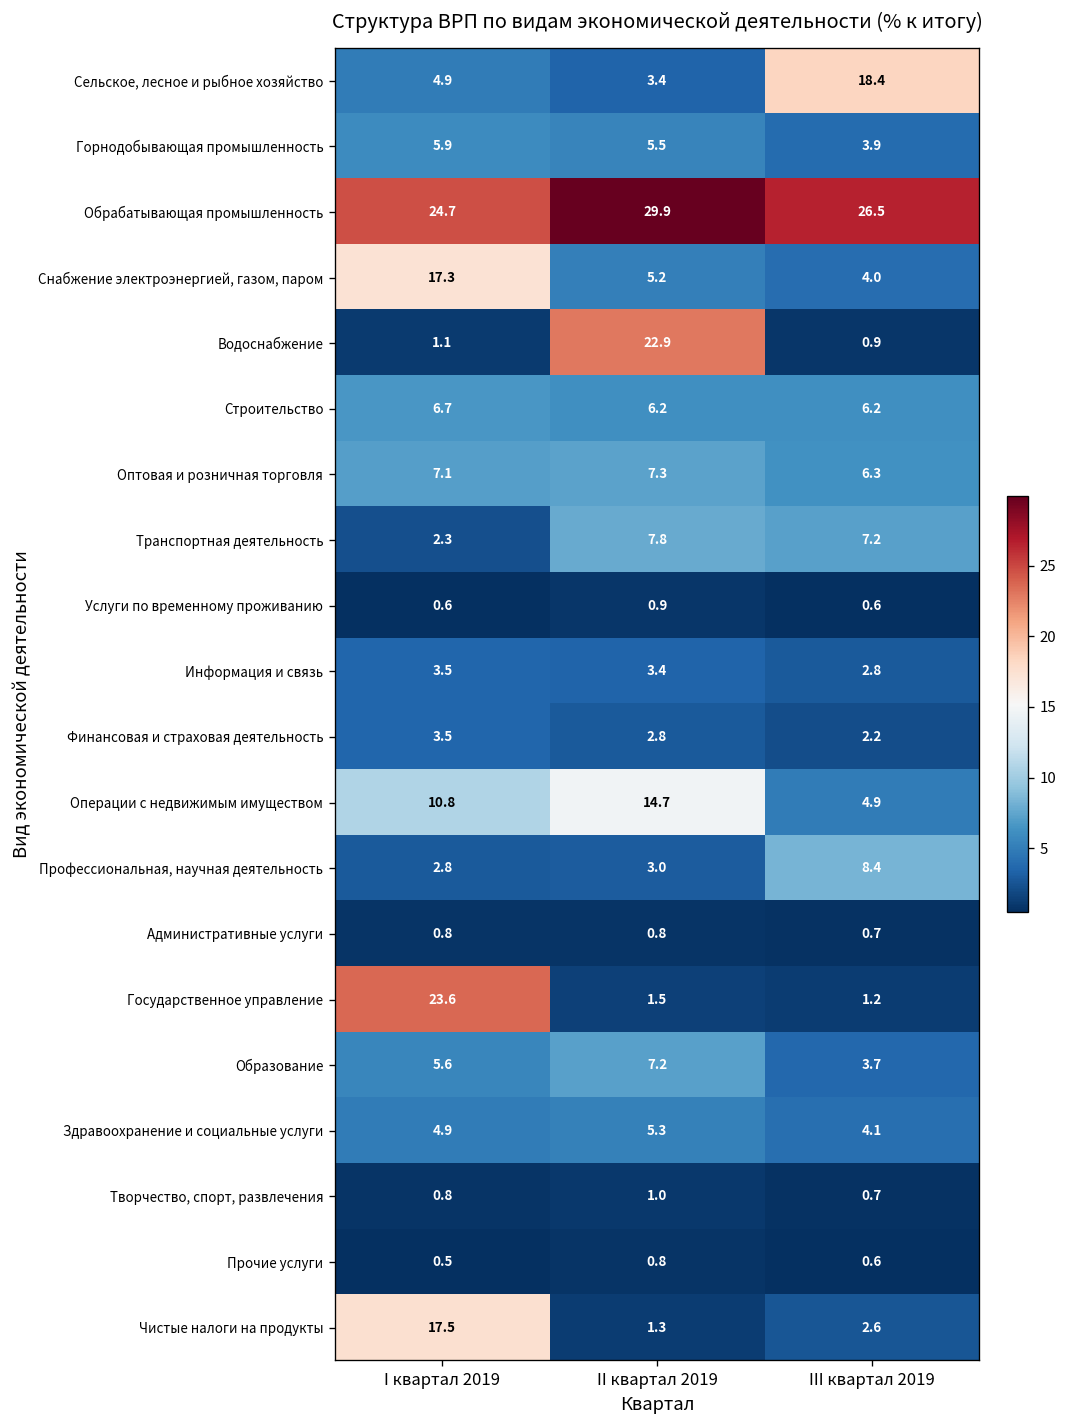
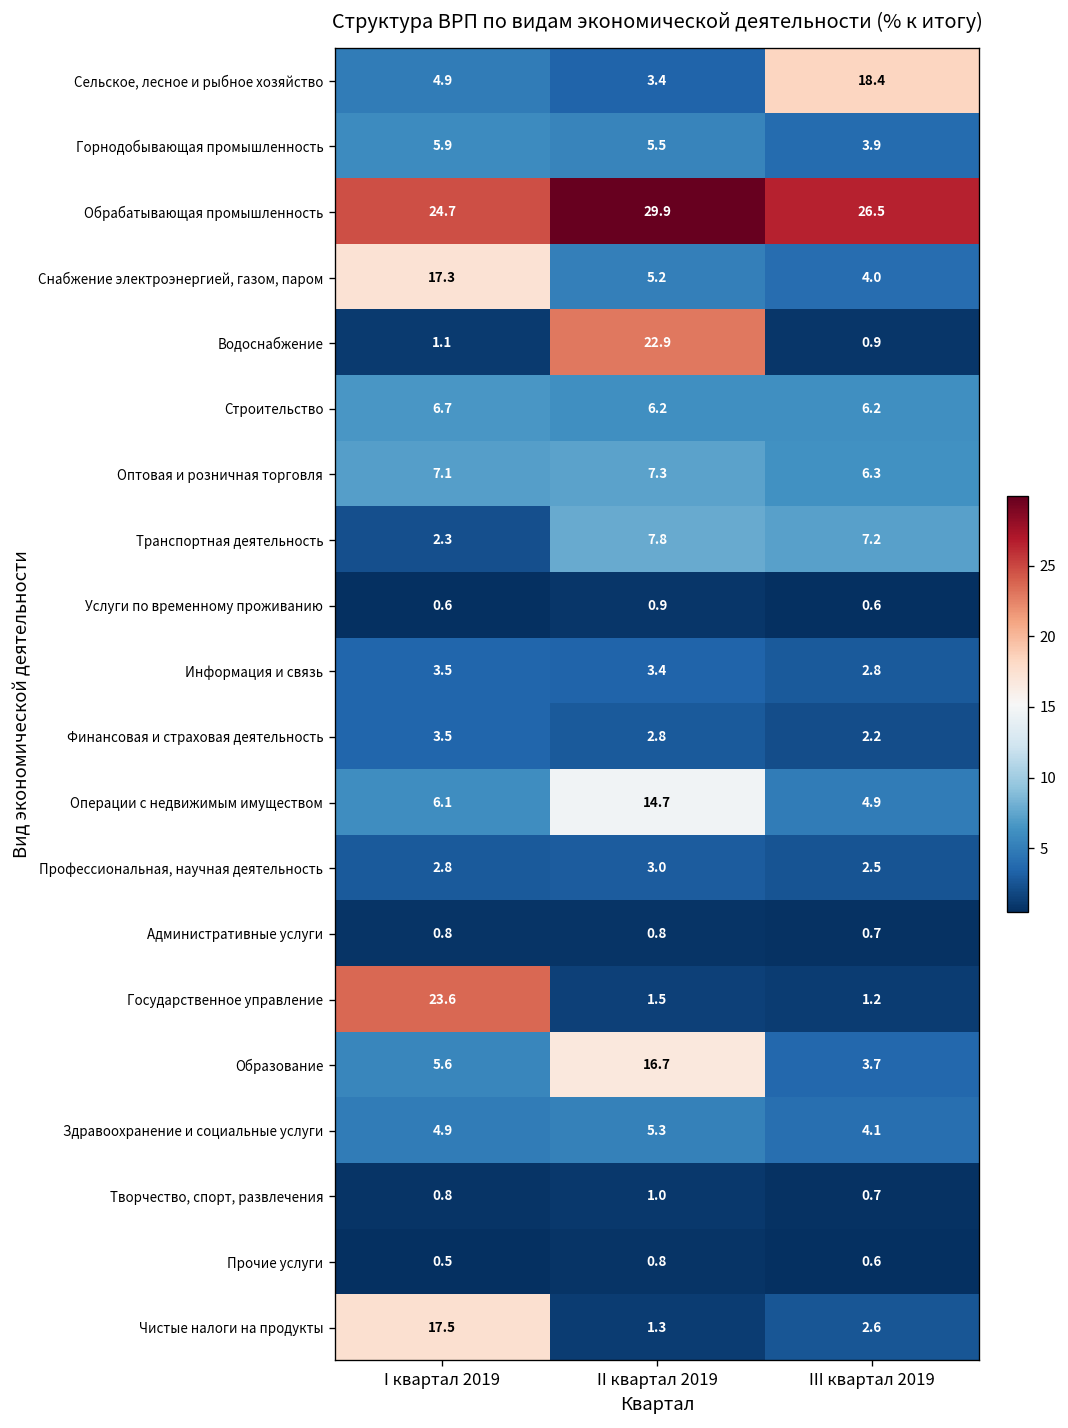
  {
    "Сельское, лесное и рыбное хозяйство": {
      "I квартал 2019": 4.9,
      "II квартал 2019": 3.4,
      "III квартал 2019": 18.4
    },
    "Горнодобывающая промышленность": {
      "I квартал 2019": 5.9,
      "II квартал 2019": 5.5,
      "III квартал 2019": 3.9
    },
    "Обрабатывающая промышленность": {
      "I квартал 2019": 24.7,
      "II квартал 2019": 29.9,
      "III квартал 2019": 26.5
    },
    "Снабжение электроэнергией, газом, паром": {
      "I квартал 2019": 17.3,
      "II квартал 2019": 5.2,
      "III квартал 2019": 4.0
    },
    "Водоснабжение": {
      "I квартал 2019": 1.1,
      "II квартал 2019": 22.9,
      "III квартал 2019": 0.9
    },
    "Строительство": {
      "I квартал 2019": 6.7,
      "II квартал 2019": 6.2,
      "III квартал 2019": 6.2
    },
    "Оптовая и розничная торговля": {
      "I квартал 2019": 7.1,
      "II квартал 2019": 7.3,
      "III квартал 2019": 6.3
    },
    "Транспортная деятельность": {
      "I квартал 2019": 2.3,
      "II квартал 2019": 7.8,
      "III квартал 2019": 7.2
    },
    "Услуги по временному проживанию": {
      "I квартал 2019": 0.6,
      "II квартал 2019": 0.9,
      "III квартал 2019": 0.6
    },
    "Информация и связь": {
      "I квартал 2019": 3.5,
      "II квартал 2019": 3.4,
      "III квартал 2019": 2.8
    },
    "Финансовая и страховая деятельность": {
      "I квартал 2019": 3.5,
      "II квартал 2019": 2.8,
      "III квартал 2019": 2.2
    },
    "Операции с недвижимым имуществом": {
-     "I квартал 2019": 10.8,
+     "I квартал 2019": 6.1,
      "II квартал 2019": 14.7,
      "III квартал 2019": 4.9
    },
    "Профессиональная, научная деятельность": {
      "I квартал 2019": 2.8,
      "II квартал 2019": 3.0,
-     "III квартал 2019": 8.4
+     "III квартал 2019": 2.5
    },
    "Административные услуги": {
      "I квартал 2019": 0.8,
      "II квартал 2019": 0.8,
      "III квартал 2019": 0.7
    },
    "Государственное управление": {
      "I квартал 2019": 23.6,
      "II квартал 2019": 1.5,
      "III квартал 2019": 1.2
    },
    "Образование": {
      "I квартал 2019": 5.6,
-     "II квартал 2019": 7.2,
+     "II квартал 2019": 16.7,
      "III квартал 2019": 3.7
    },
    "Здравоохранение и социальные услуги": {
      "I квартал 2019": 4.9,
      "II квартал 2019": 5.3,
      "III квартал 2019": 4.1
    },
    "Творчество, спорт, развлечения": {
      "I квартал 2019": 0.8,
      "II квартал 2019": 1.0,
      "III квартал 2019": 0.7
    },
    "Прочие услуги": {
      "I квартал 2019": 0.5,
      "II квартал 2019": 0.8,
      "III квартал 2019": 0.6
    },
    "Чистые налоги на продукты": {
      "I квартал 2019": 17.5,
      "II квартал 2019": 1.3,
      "III квартал 2019": 2.6
    }
  }
